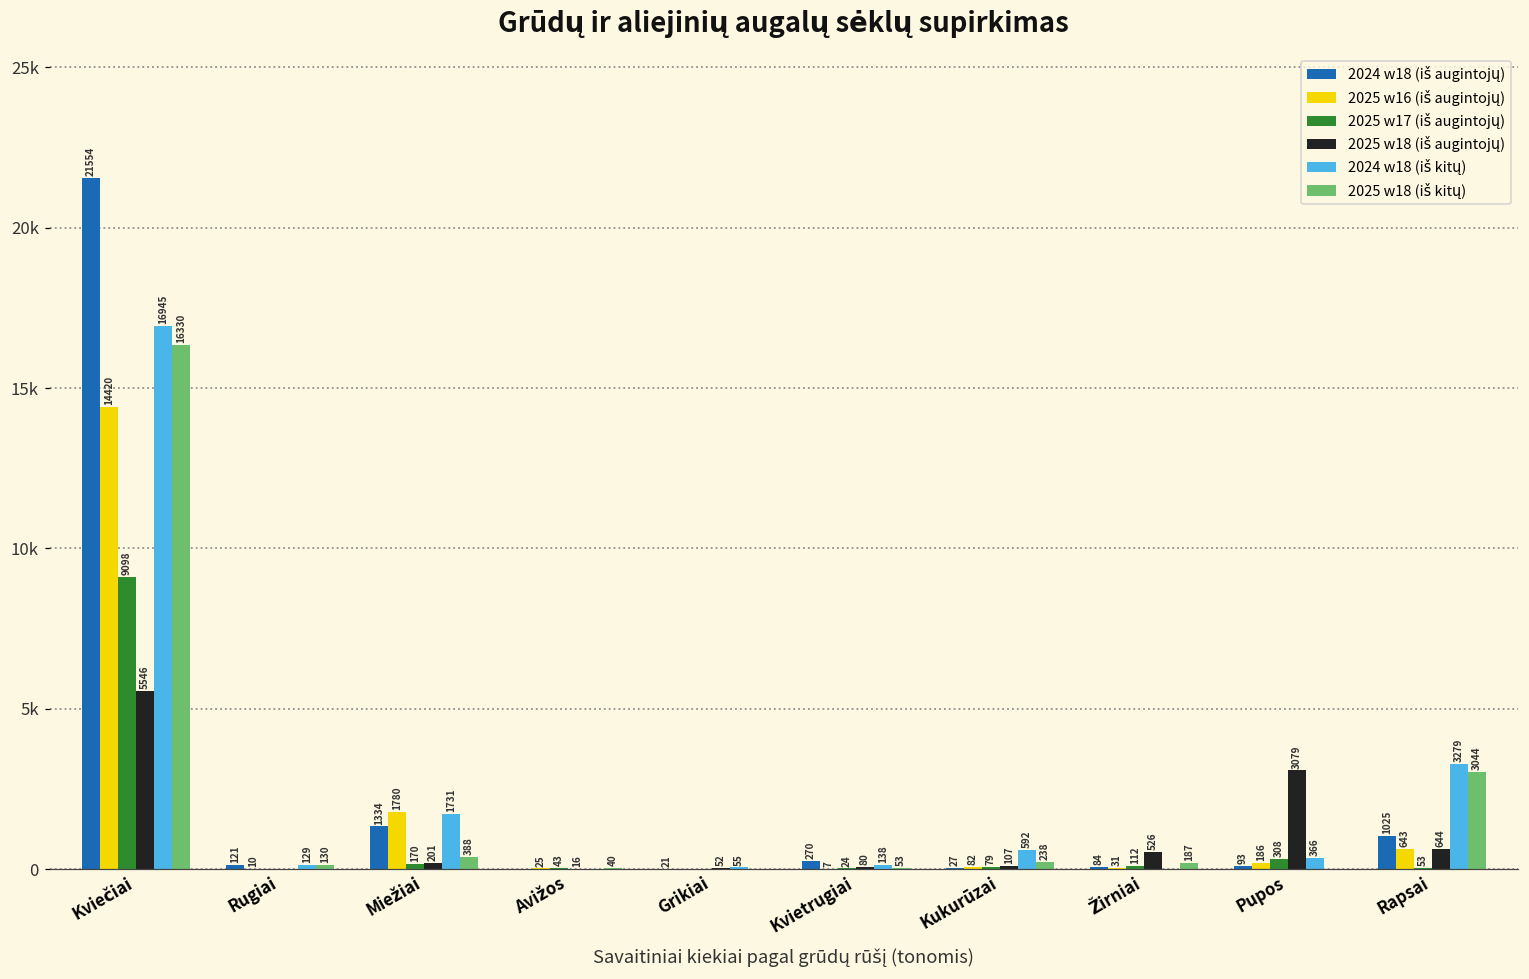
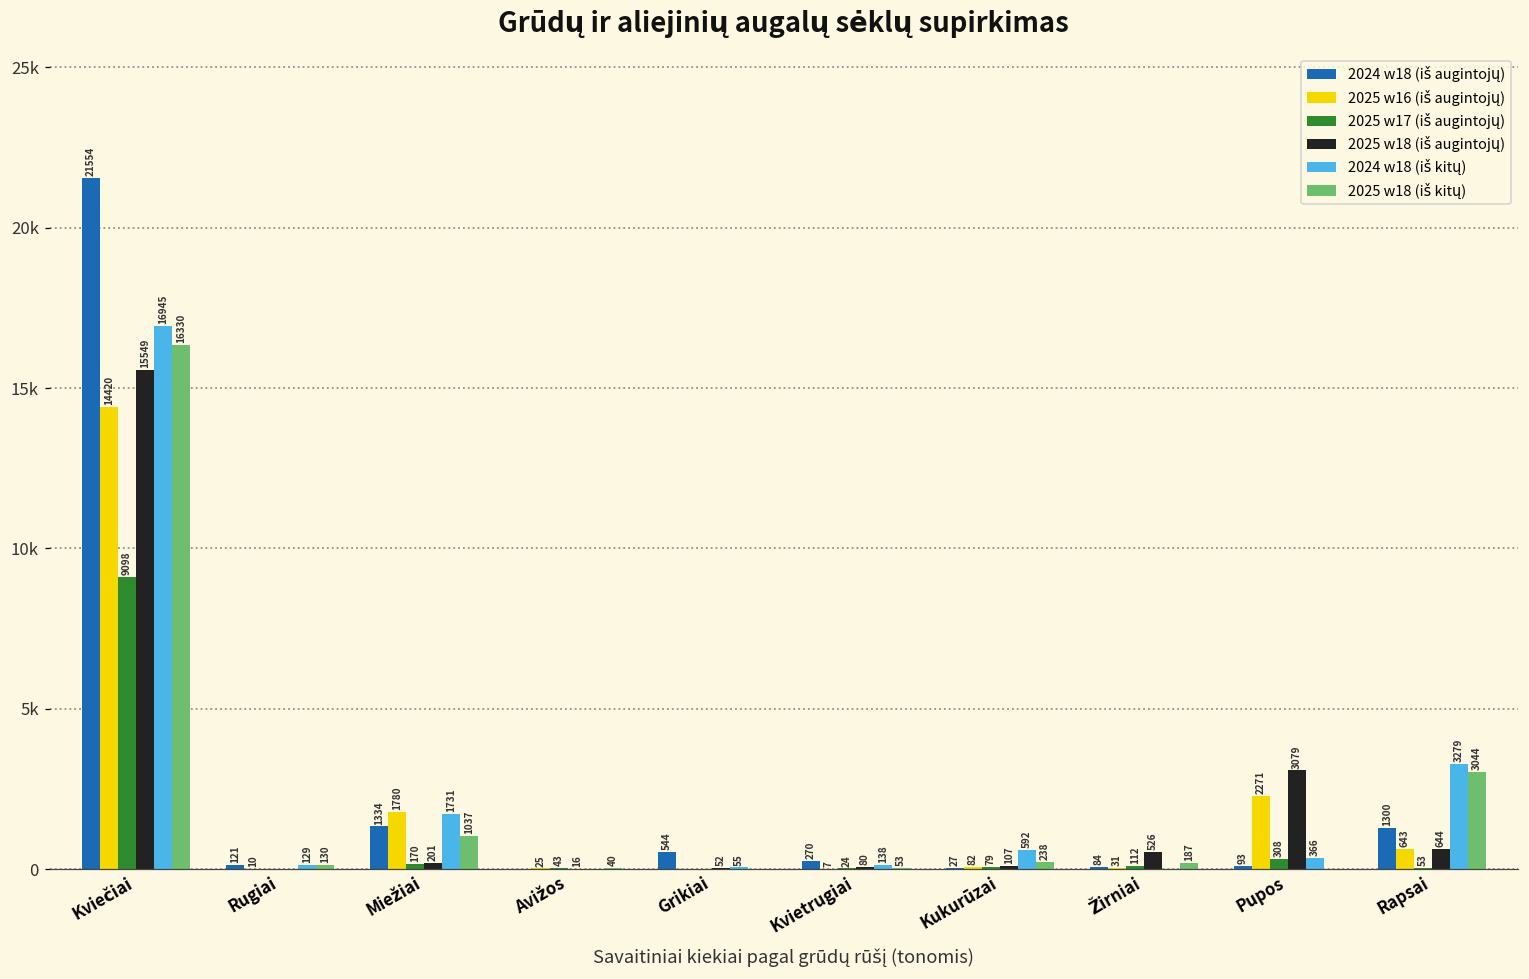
  {
    "2024 w18 (iš augintojų)": {
      "Kviečiai": 21554,
      "Rugiai": 121,
      "Miežiai": 1334,
-     "Grikiai": 21,
+     "Grikiai": 544,
      "Kvietrugiai": 270,
      "Kukurūzai": 27,
      "Žirniai": 84,
      "Pupos": 93,
-     "Rapsai": 1025
+     "Rapsai": 1300
    },
    "2025 w16 (iš augintojų)": {
      "Kviečiai": 14420,
      "Rugiai": 10,
      "Miežiai": 1780,
      "Avižos": 25,
      "Kvietrugiai": 7,
      "Kukurūzai": 82,
      "Žirniai": 31,
-     "Pupos": 186,
+     "Pupos": 2271,
      "Rapsai": 643
    },
    "2025 w17 (iš augintojų)": {
      "Kviečiai": 9098,
      "Miežiai": 170,
      "Avižos": 43,
      "Kvietrugiai": 24,
      "Kukurūzai": 79,
      "Žirniai": 112,
      "Pupos": 308,
      "Rapsai": 53
    },
    "2025 w18 (iš augintojų)": {
-     "Kviečiai": 5546,
+     "Kviečiai": 15549,
      "Miežiai": 201,
      "Avižos": 16,
      "Grikiai": 52,
      "Kvietrugiai": 80,
      "Kukurūzai": 107,
      "Žirniai": 526,
      "Pupos": 3079,
      "Rapsai": 644
    },
    "2024 w18 (iš kitų)": {
      "Kviečiai": 16945,
      "Rugiai": 129,
      "Miežiai": 1731,
      "Grikiai": 55,
      "Kvietrugiai": 138,
      "Kukurūzai": 592,
      "Pupos": 366,
      "Rapsai": 3279
    },
    "2025 w18 (iš kitų)": {
      "Kviečiai": 16330,
      "Rugiai": 130,
-     "Miežiai": 388,
+     "Miežiai": 1037,
      "Avižos": 40,
      "Kvietrugiai": 53,
      "Kukurūzai": 238,
      "Žirniai": 187,
      "Rapsai": 3044
    }
  }
